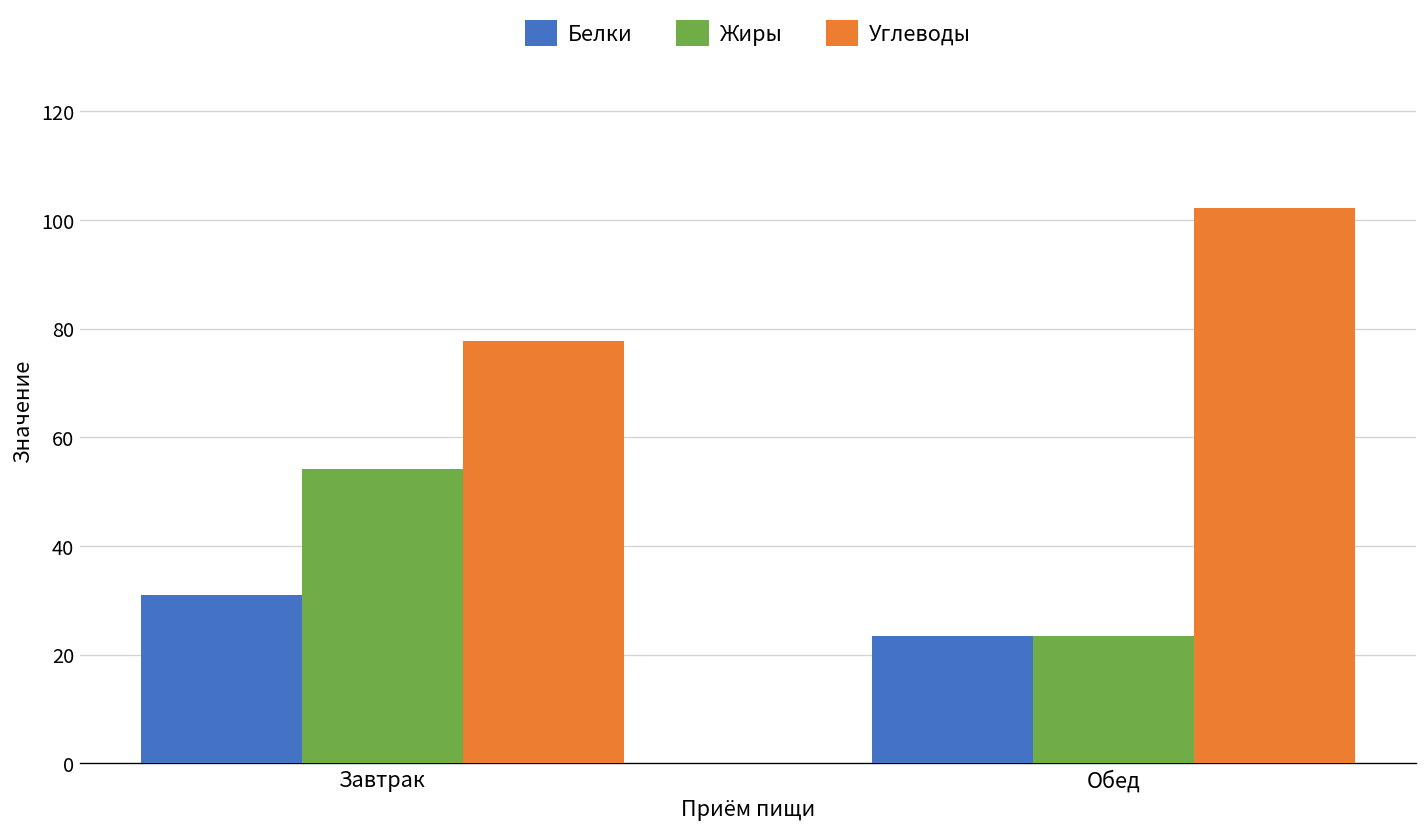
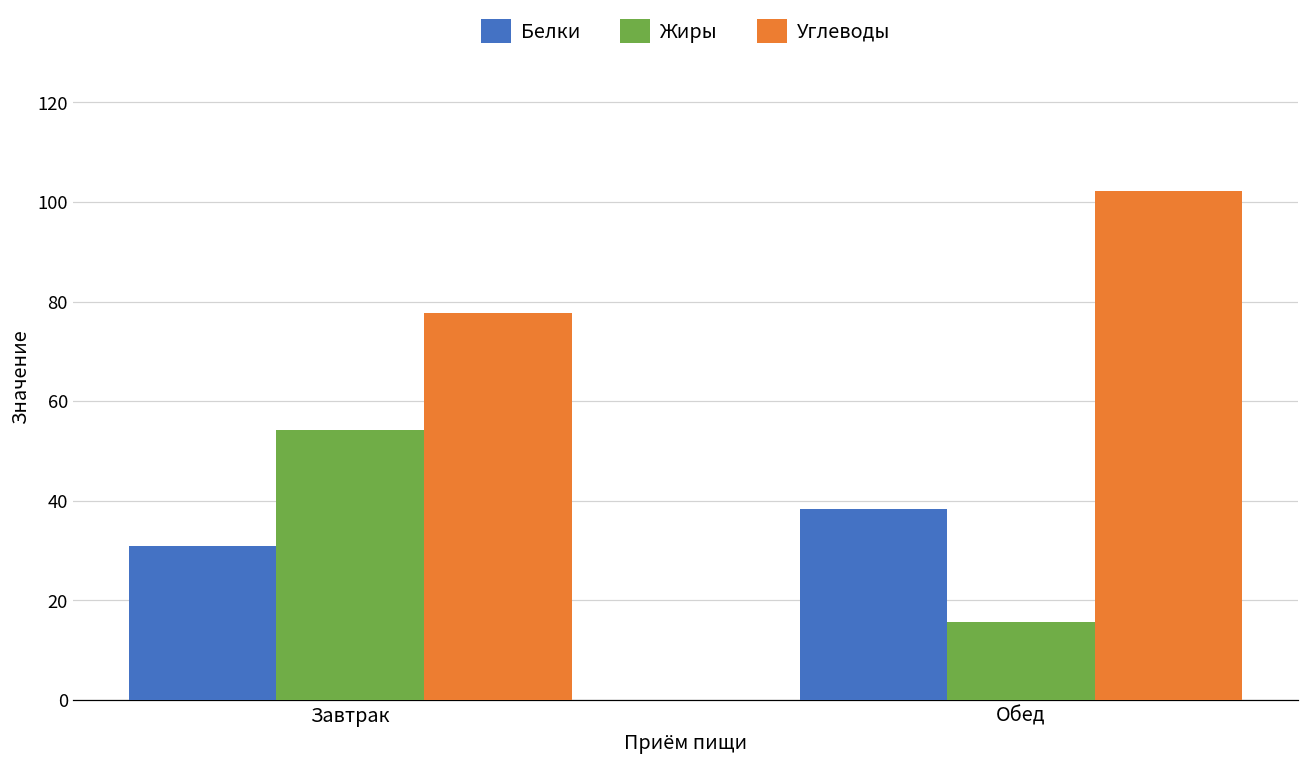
  {
    "Белки": {
      "Завтрак": 31,
-     "Обед": 24
+     "Обед": 38
    },
    "Жиры": {
      "Завтрак": 54,
-     "Обед": 24
+     "Обед": 16
    },
    "Углеводы": {
      "Завтрак": 78,
      "Обед": 102
    }
  }
